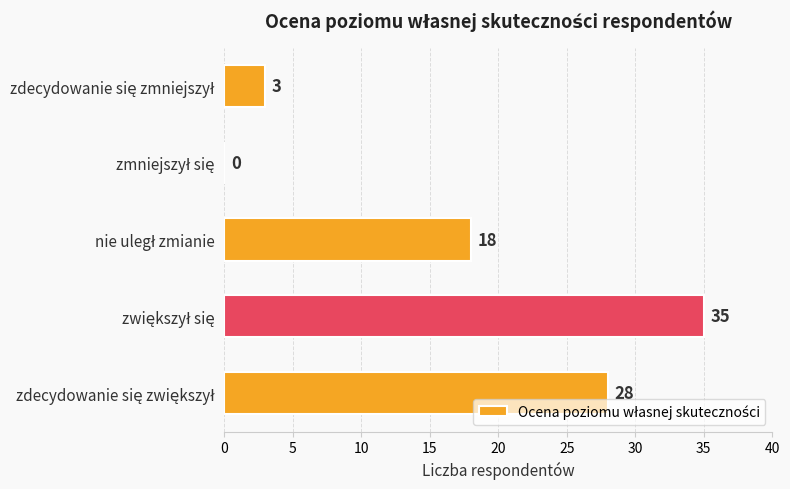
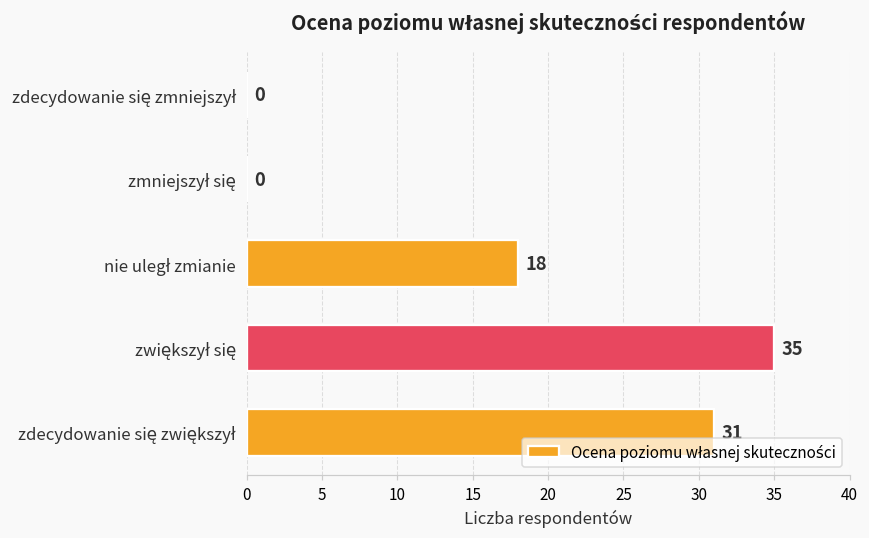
  {
-   "zdecydowanie się zmniejszył": 3,
+   "zdecydowanie się zmniejszył": 0,
    "zmniejszył się": 0,
    "nie uległ zmianie": 18,
    "zwiększył się": 35,
-   "zdecydowanie się zwiększył": 28
+   "zdecydowanie się zwiększył": 31
  }
